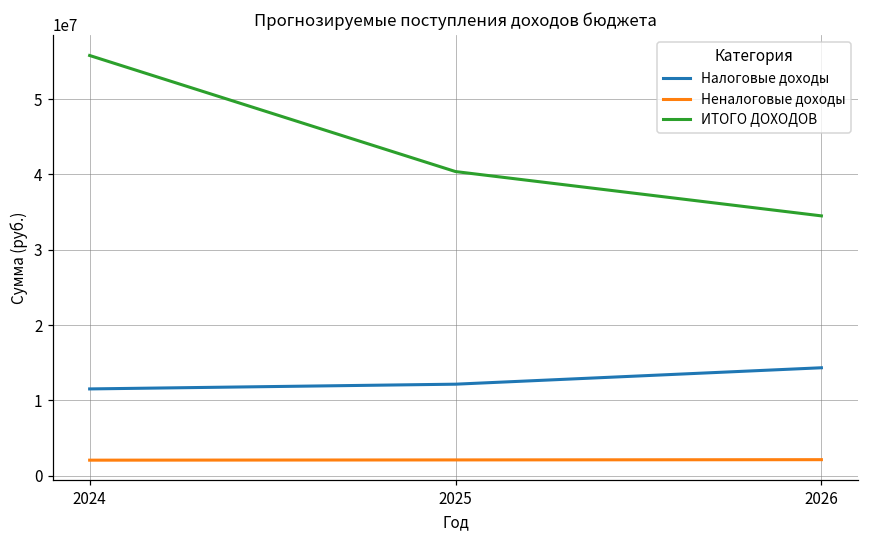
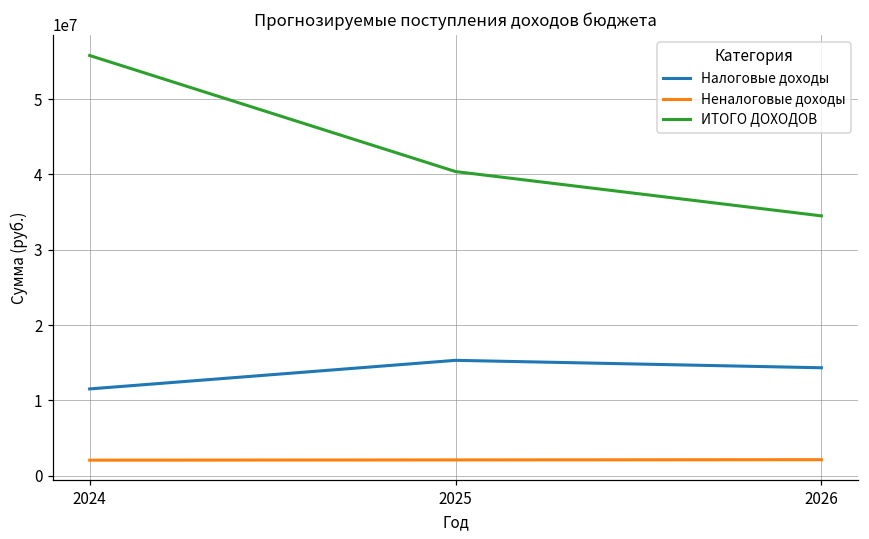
  {
    "Налоговые доходы": {
      "2024": 12000000,
-     "2025": 12000000,
+     "2025": 15000000,
      "2026": 14000000
    },
    "Неналоговые доходы": {
      "2024": 2000000,
      "2025": 2000000,
      "2026": 2000000
    },
    "ИТОГО ДОХОДОВ": {
      "2024": 56000000,
      "2025": 40000000,
      "2026": 34000000
    }
  }
